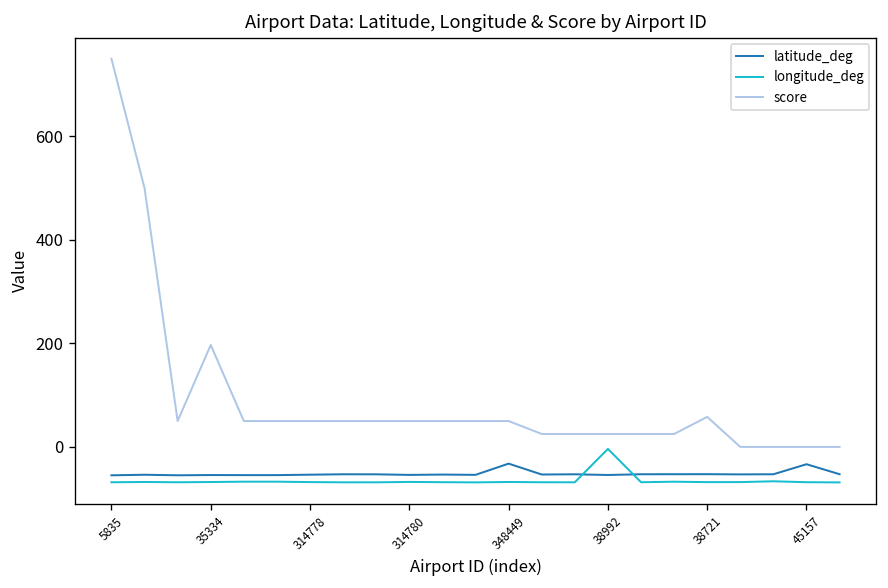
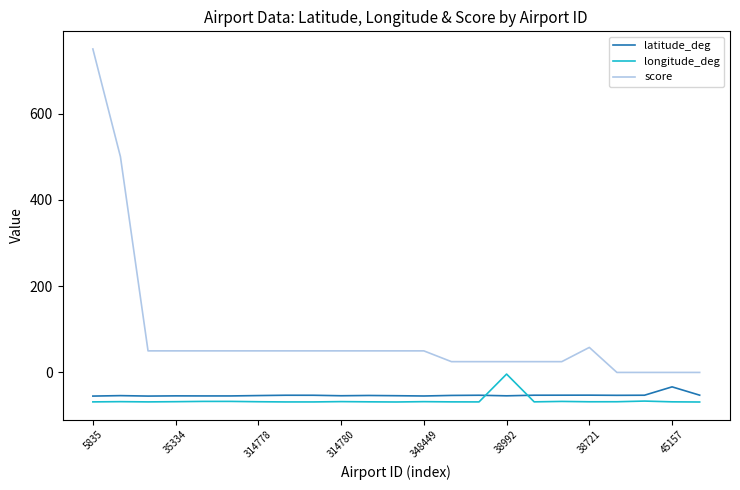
  {
    "latitude_deg": {
      "5835": -50,
      "35334": -50,
      "314778": -50,
      "314780": -50,
-     "348449": -30,
+     "348449": -50,
      "38992": -50,
      "38721": -50,
      "45157": -30
    },
    "longitude_deg": {
      "5835": -70,
      "35334": -70,
      "314778": -70,
      "314780": -70,
      "348449": -70,
      "38992": 0,
      "38721": -70,
      "45157": -70
    },
    "score": {
      "5835": 750,
-     "35334": 200,
+     "35334": 50,
      "314778": 50,
      "314780": 50,
      "348449": 50,
      "38992": 30,
      "38721": 60,
      "45157": 0
    }
  }
